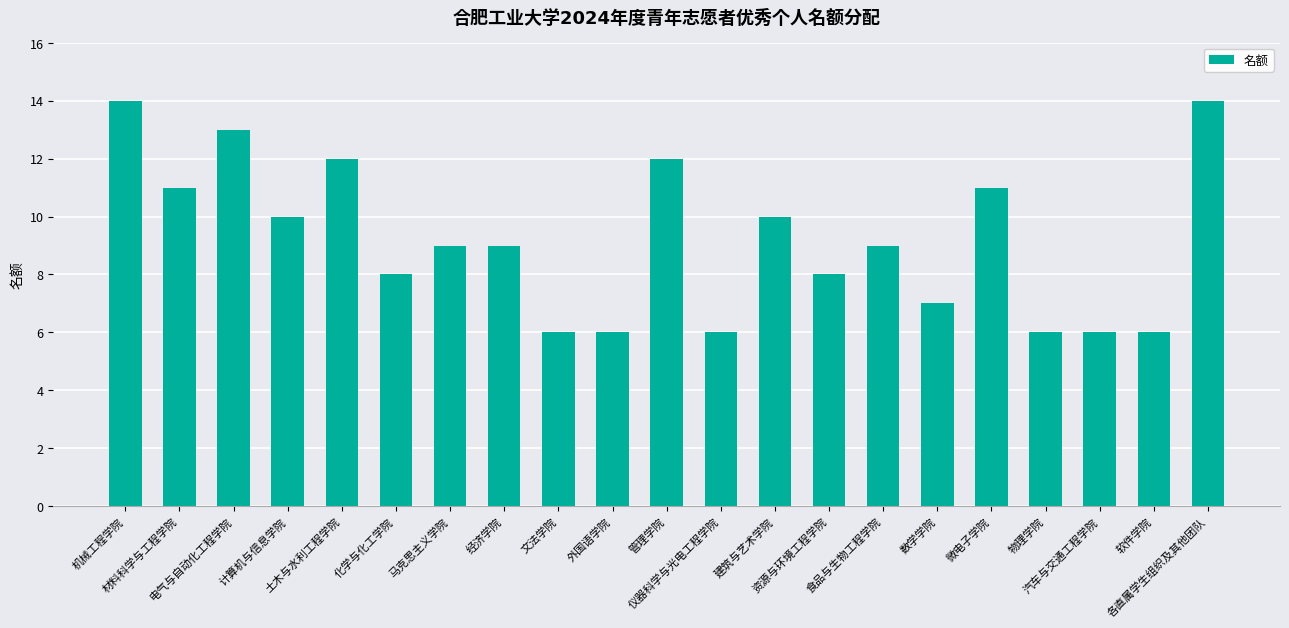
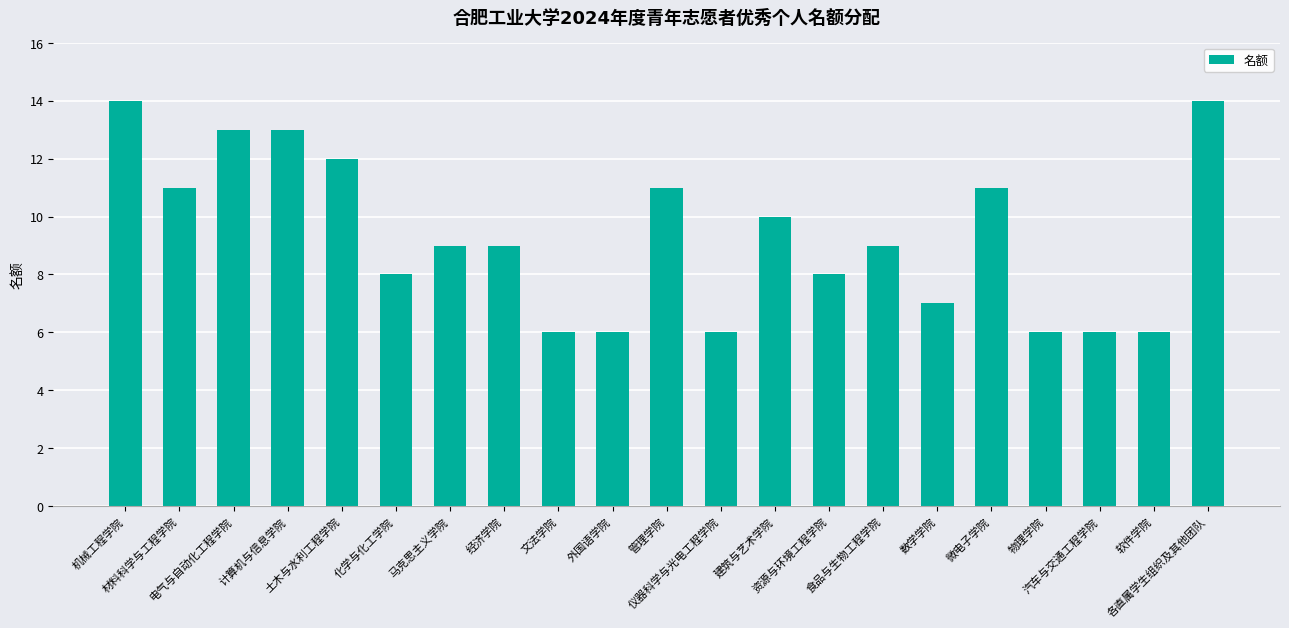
  {
    "机械工程学院": 14,
    "材料科学与工程学院": 11,
    "电气与自动化工程学院": 13,
-   "计算机与信息学院": 10,
+   "计算机与信息学院": 13,
    "土木与水利工程学院": 12,
    "化学与化工学院": 8,
    "马克思主义学院": 9,
    "经济学院": 9,
    "文法学院": 6,
    "外国语学院": 6,
-   "管理学院": 12,
+   "管理学院": 11,
    "仪器科学与光电工程学院": 6,
    "建筑与艺术学院": 10,
    "资源与环境工程学院": 8,
    "食品与生物工程学院": 9,
    "数学学院": 7,
    "微电子学院": 11,
    "物理学院": 6,
    "汽车与交通工程学院": 6,
    "软件学院": 6,
    "各直属学生组织及其他团队": 14
  }
